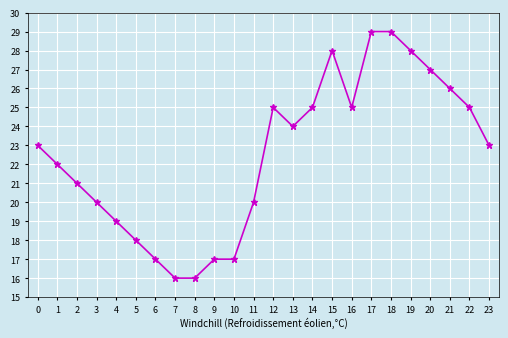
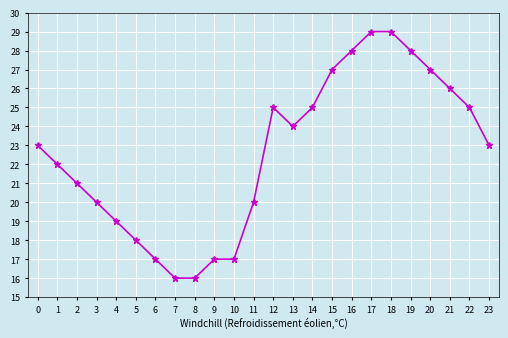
  {
    "0": 23,
    "1": 22,
    "2": 21,
    "3": 20,
    "4": 19,
    "5": 18,
    "6": 17,
    "7": 16,
    "8": 16,
    "9": 17,
    "10": 17,
    "11": 20,
    "12": 25,
    "13": 24,
    "14": 25,
-   "15": 28,
-   "16": 25,
+   "15": 27,
+   "16": 28,
    "17": 29,
    "18": 29,
    "19": 28,
    "20": 27,
    "21": 26,
    "22": 25,
    "23": 23
  }
